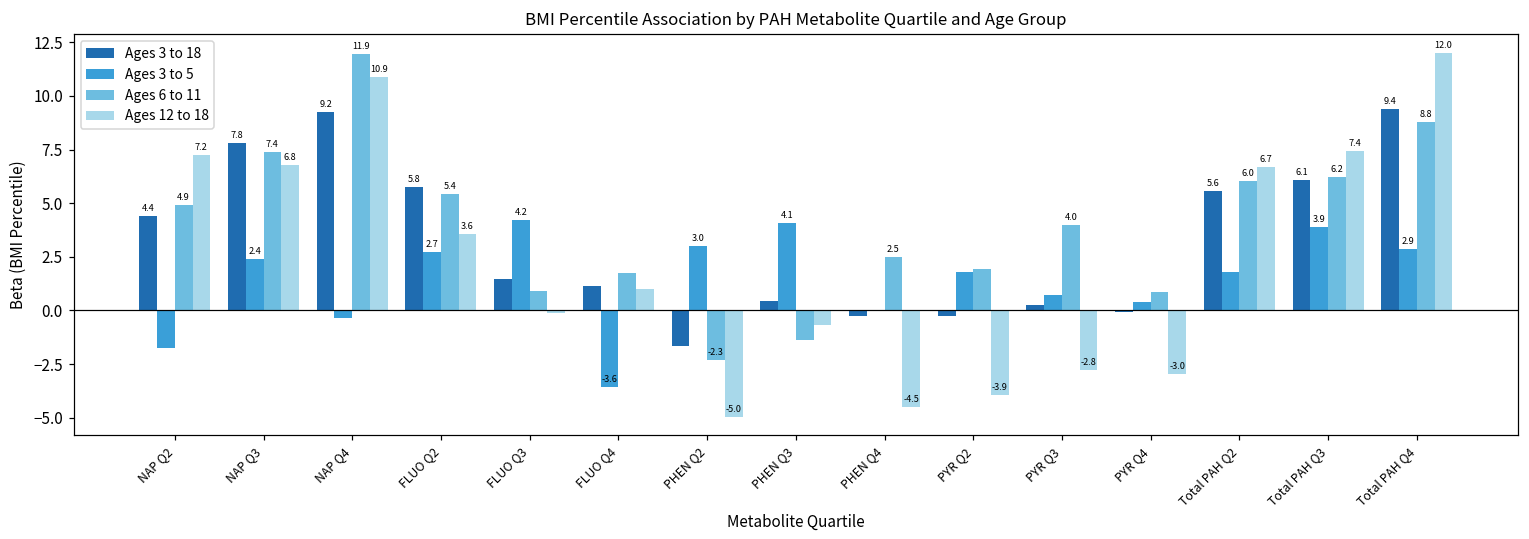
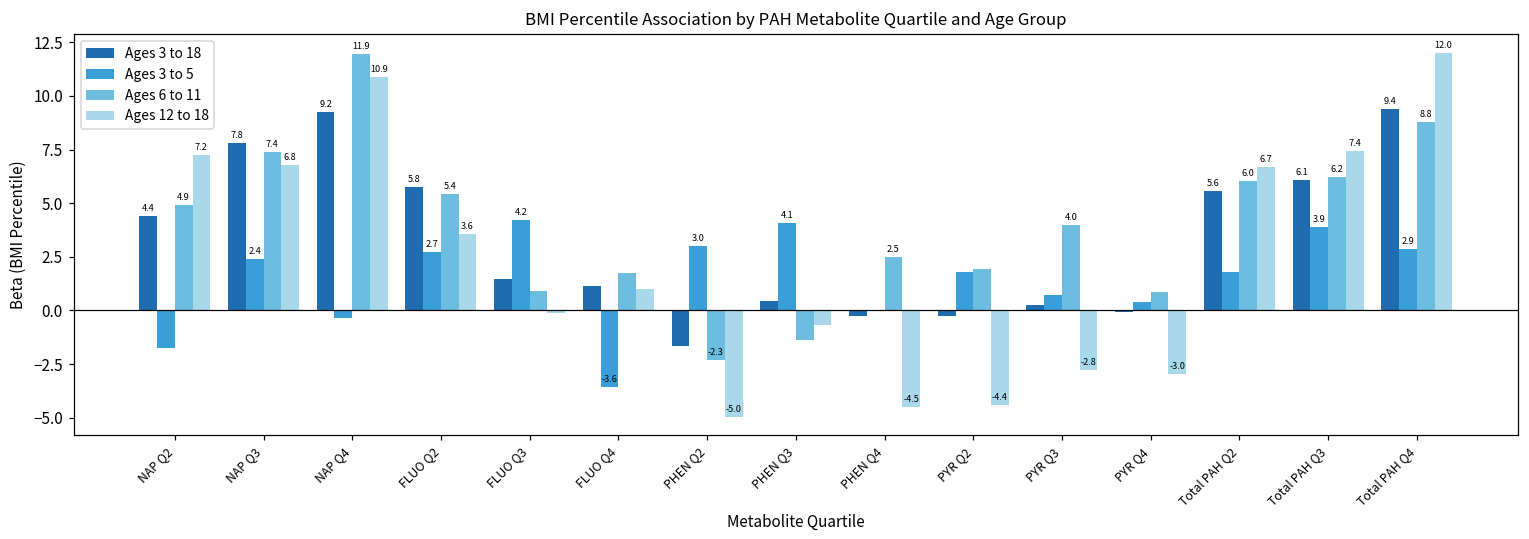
  {
    "Ages 3 to 18": {
      "NAP Q2": 4.4,
      "NAP Q3": 7.8,
      "NAP Q4": 9.2,
      "FLUO Q2": 5.8,
      "Total PAH Q2": 5.6,
      "Total PAH Q3": 6.1,
      "Total PAH Q4": 9.4
    },
    "Ages 12 to 18": {
      "NAP Q2": 7.2,
      "NAP Q3": 6.8,
      "NAP Q4": 10.9,
      "FLUO Q2": 3.6,
      "PHEN Q2": -5.0,
      "PHEN Q4": -4.5,
-     "PYR Q2": -3.9,
+     "PYR Q2": -4.4,
      "PYR Q3": -2.8,
      "PYR Q4": -3.0,
      "Total PAH Q2": 6.7,
      "Total PAH Q3": 7.4,
      "Total PAH Q4": 12.0
    }
  }
